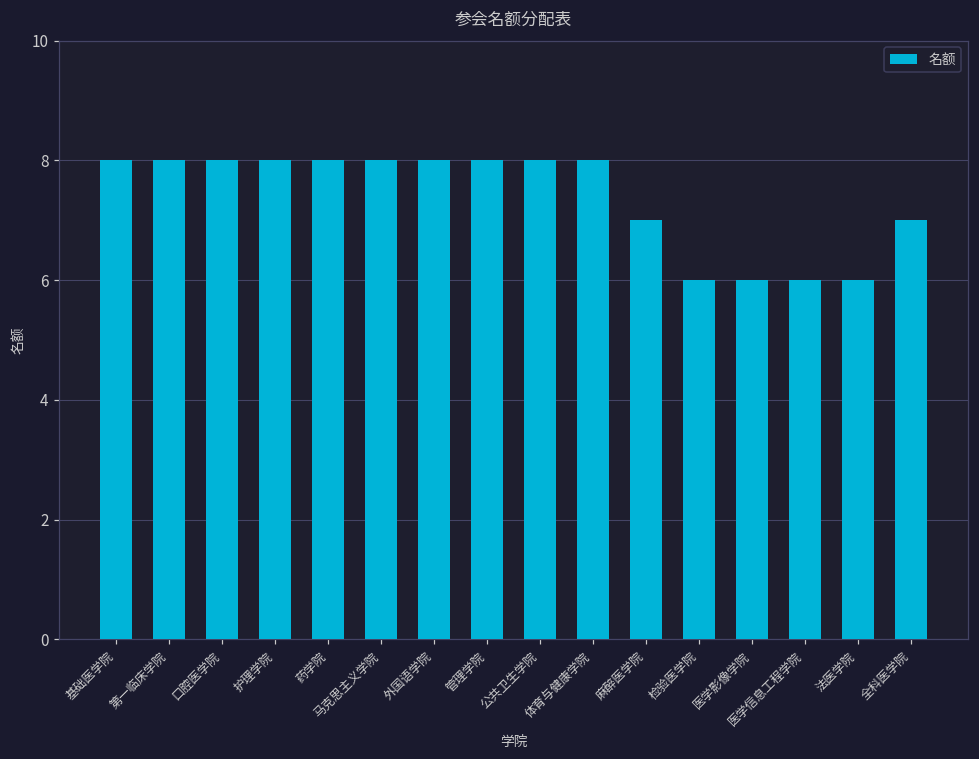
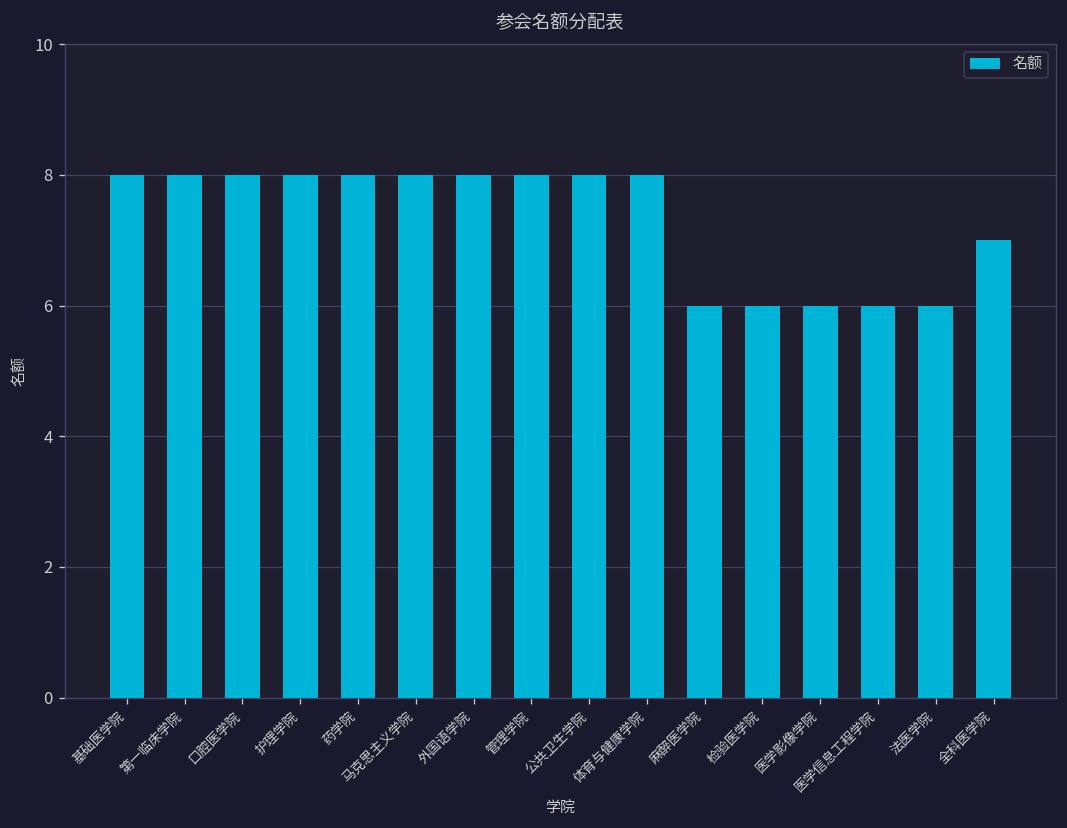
  {
    "基础医学院": 8,
    "第一临床学院": 8,
    "口腔医学院": 8,
    "护理学院": 8,
    "药学院": 8,
    "马克思主义学院": 8,
    "外国语学院": 8,
    "管理学院": 8,
    "公共卫生学院": 8,
    "体育与健康学院": 8,
-   "麻醉医学院": 7,
+   "麻醉医学院": 6,
    "检验医学院": 6,
    "医学影像学院": 6,
    "医学信息工程学院": 6,
    "法医学院": 6,
    "全科医学院": 7
  }
